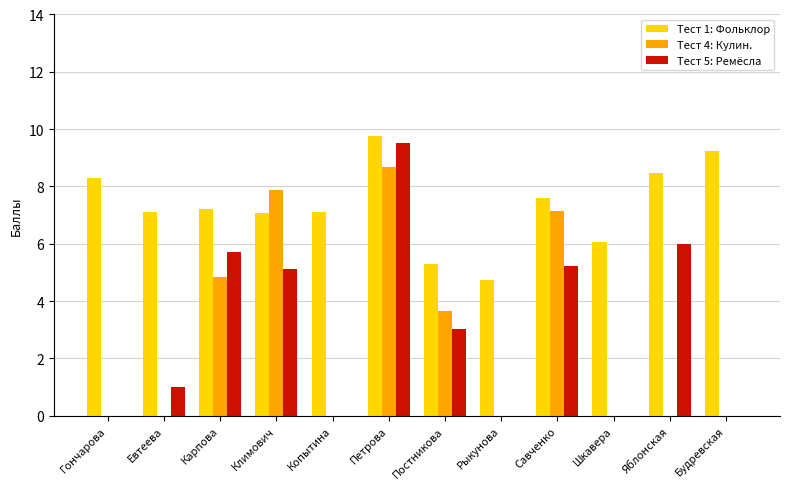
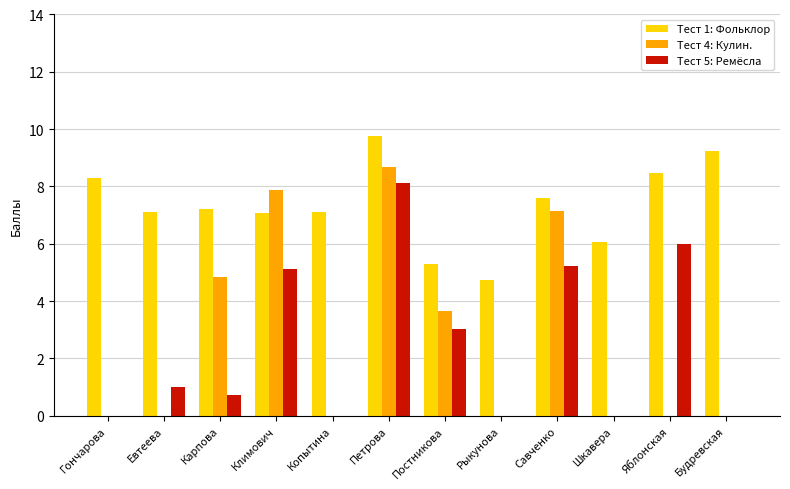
  {
    "Тест 5: Ремёсла": {
      "Гончарова": 0.0,
      "Евтеева": 1.0,
-     "Карпова": 5.7,
+     "Карпова": 0.7,
      "Климович": 5.1,
      "Копытина": 0.0,
-     "Петрова": 9.5,
+     "Петрова": 8.1,
      "Постникова": 3.0,
      "Рыкунова": 0.0,
      "Савченко": 5.2,
      "Шкавера": 0.0,
      "Яблонская": 6.0,
      "Будревская": 0.0
    }
  }
